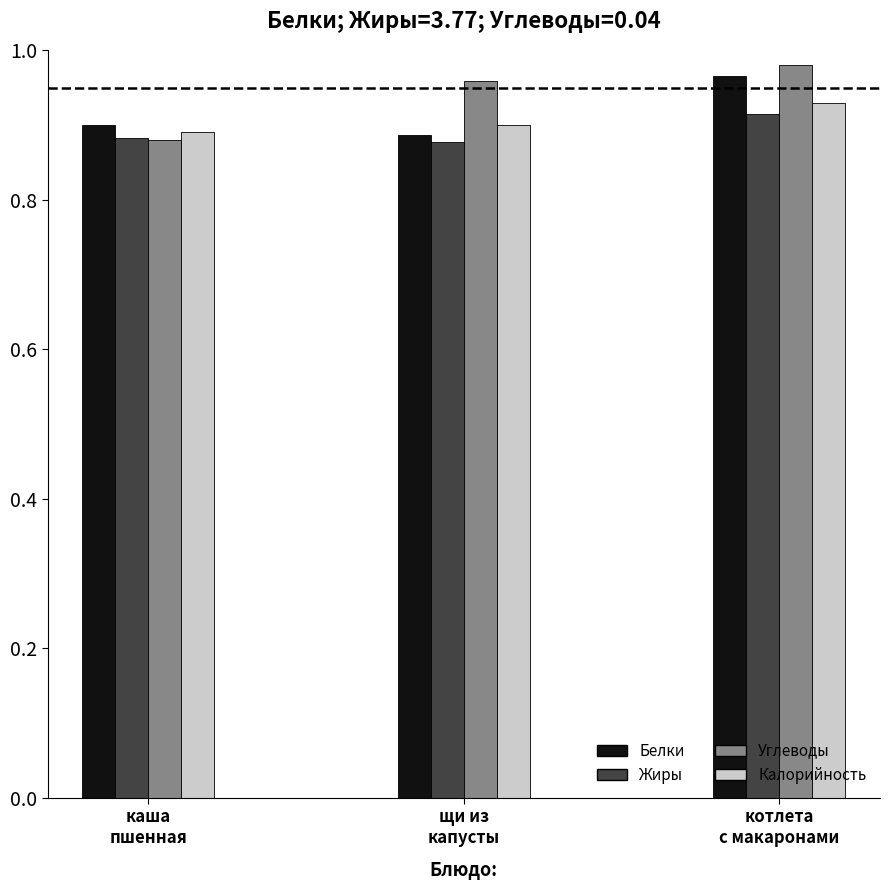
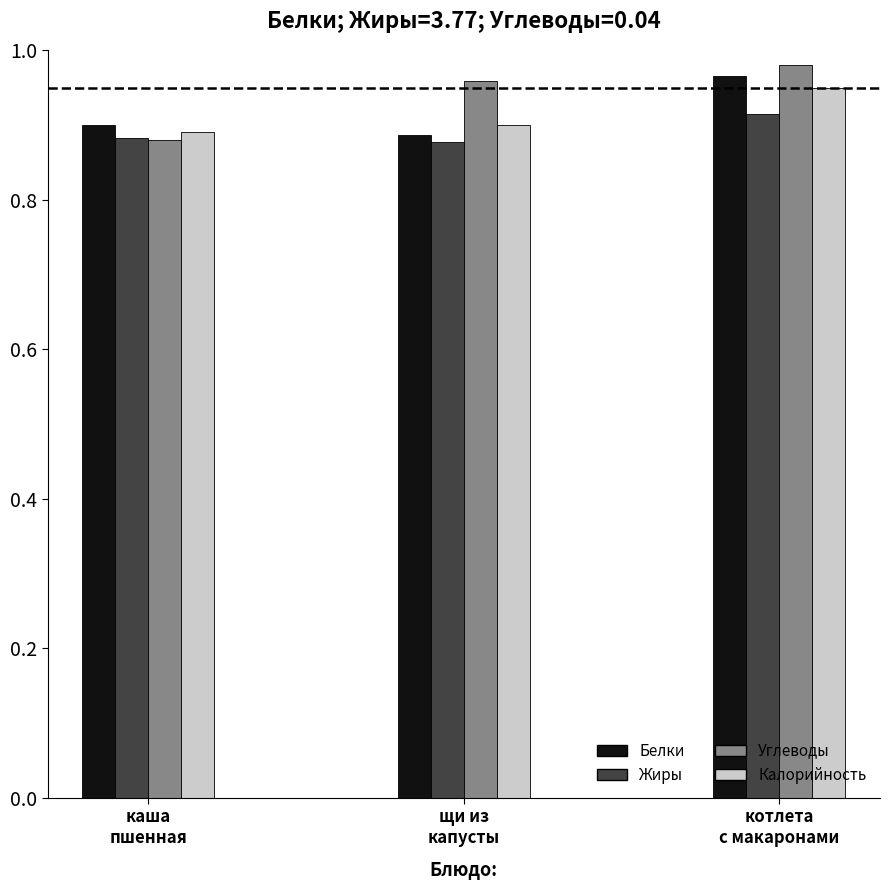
  {
    "Белки": {
      "каша пшенная": 0.90,
      "щи из капусты": 0.89,
      "котлета с макаронами": 0.97
    },
    "Жиры": {
      "каша пшенная": 0.88,
      "щи из капусты": 0.88,
      "котлета с макаронами": 0.91
    },
    "Углеводы": {
      "каша пшенная": 0.88,
      "щи из капусты": 0.96,
      "котлета с макаронами": 0.98
    },
    "Калорийность": {
      "каша пшенная": 0.89,
      "щи из капусты": 0.90,
-     "котлета с макаронами": 0.93
+     "котлета с макаронами": 0.95
    }
  }
